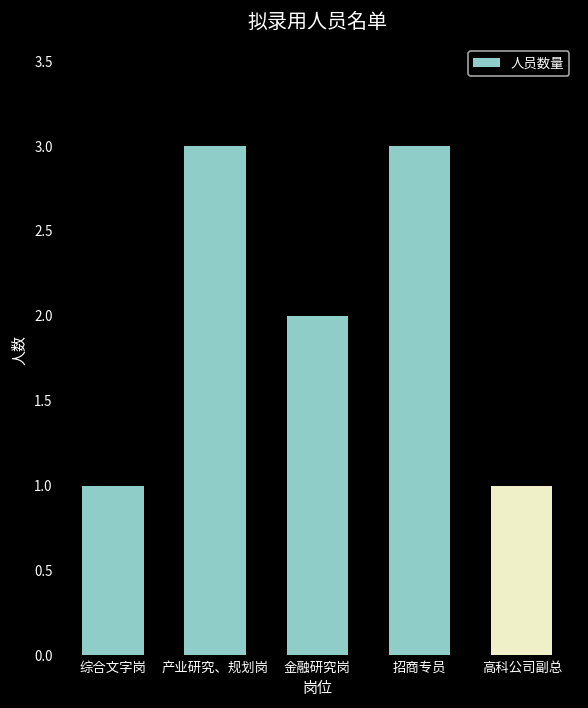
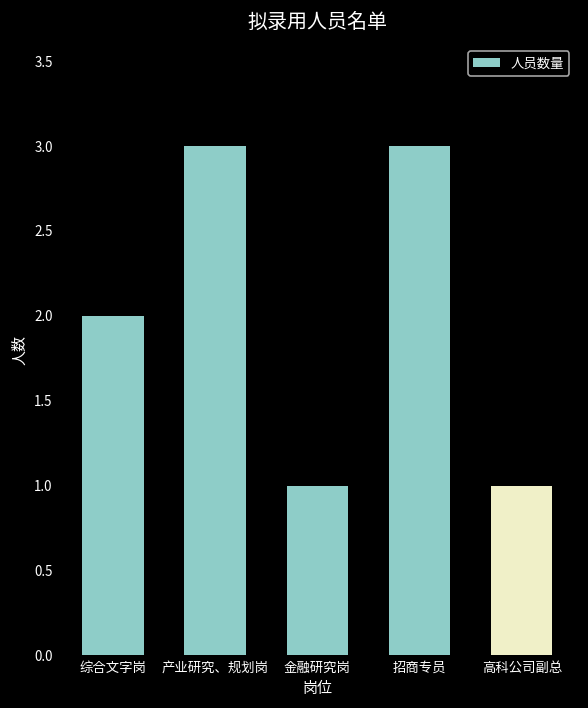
  {
-   "综合文字岗": 1,
+   "综合文字岗": 2,
    "产业研究、规划岗": 3,
-   "金融研究岗": 2,
+   "金融研究岗": 1,
    "招商专员": 3,
    "高科公司副总": 1
  }
